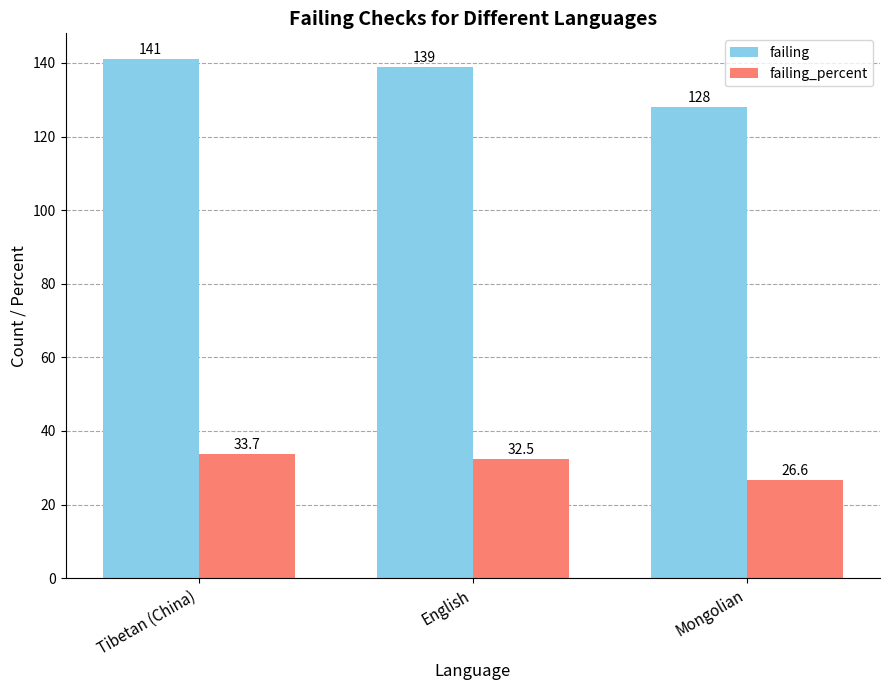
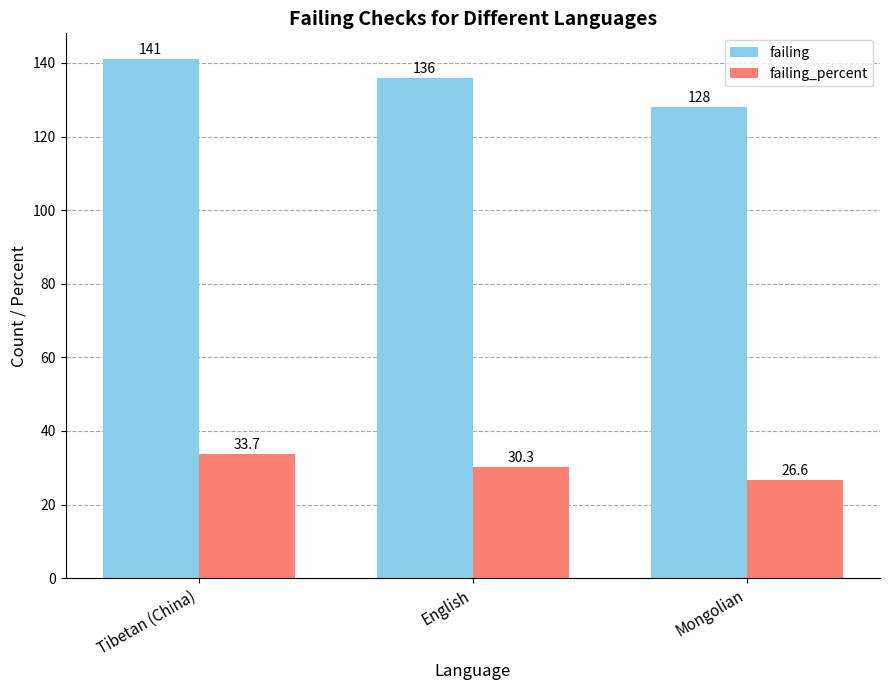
  {
    "failing": {
      "Tibetan (China)": 141,
-     "English": 139,
+     "English": 136,
      "Mongolian": 128
    },
    "failing_percent": {
      "Tibetan (China)": 33.7,
-     "English": 32.5,
+     "English": 30.3,
      "Mongolian": 26.6
    }
  }
